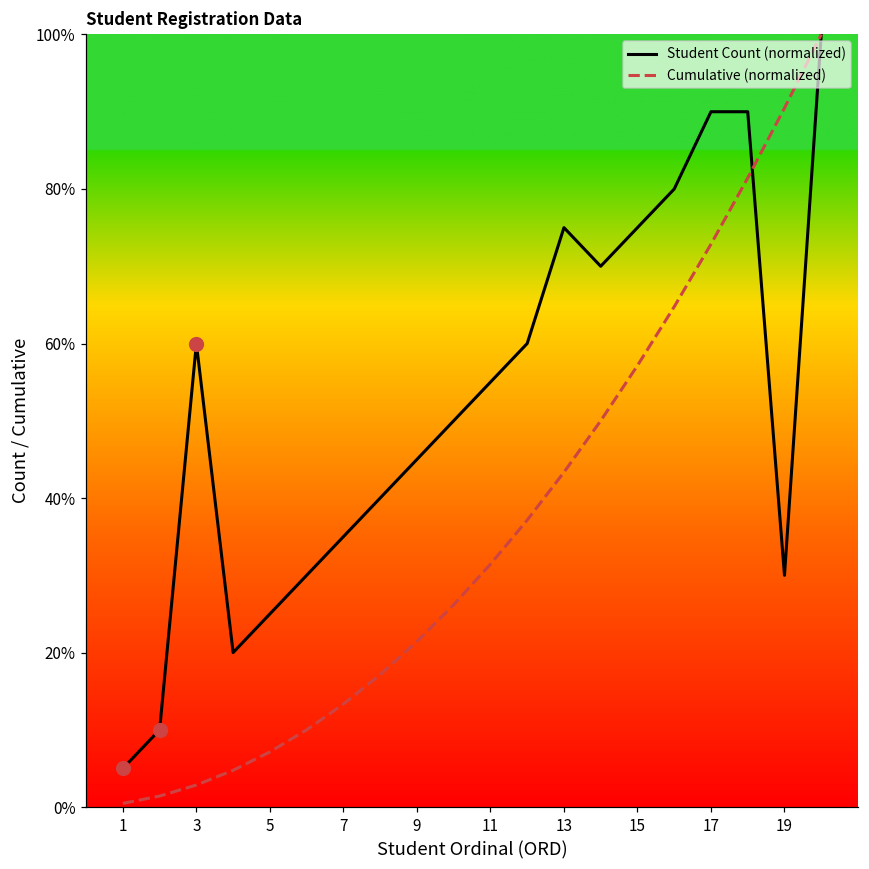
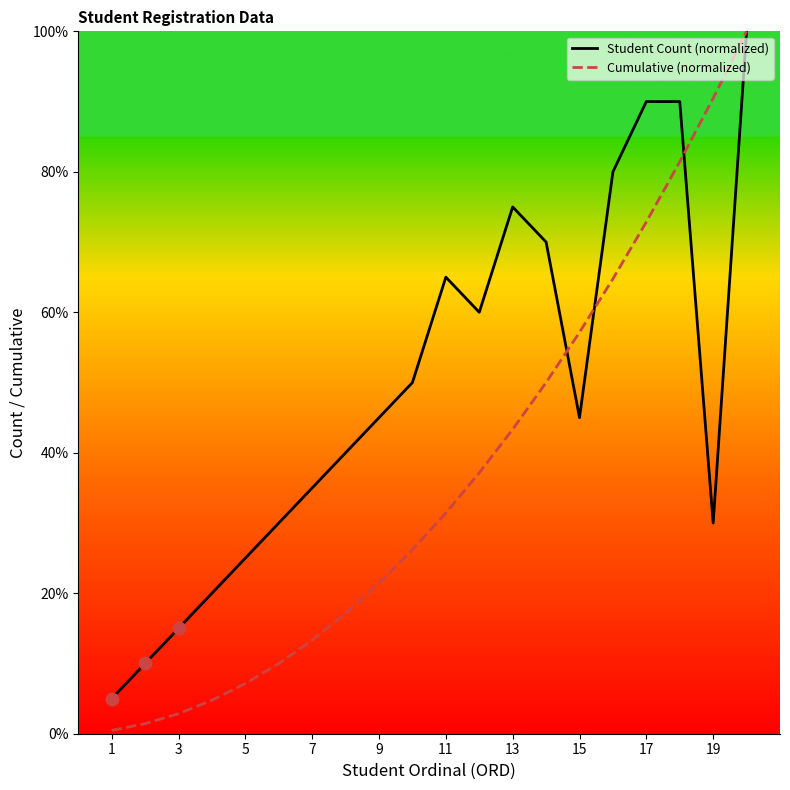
  {
    "Student Count (normalized)": {
-     "3": "60%",
+     "3": "15%",
      "5": "25%",
      "7": "35%",
      "9": "45%",
-     "11": "55%",
+     "11": "65%",
      "13": "75%",
-     "15": "75%",
+     "15": "45%",
      "17": "90%",
      "19": "30%"
    }
  }
